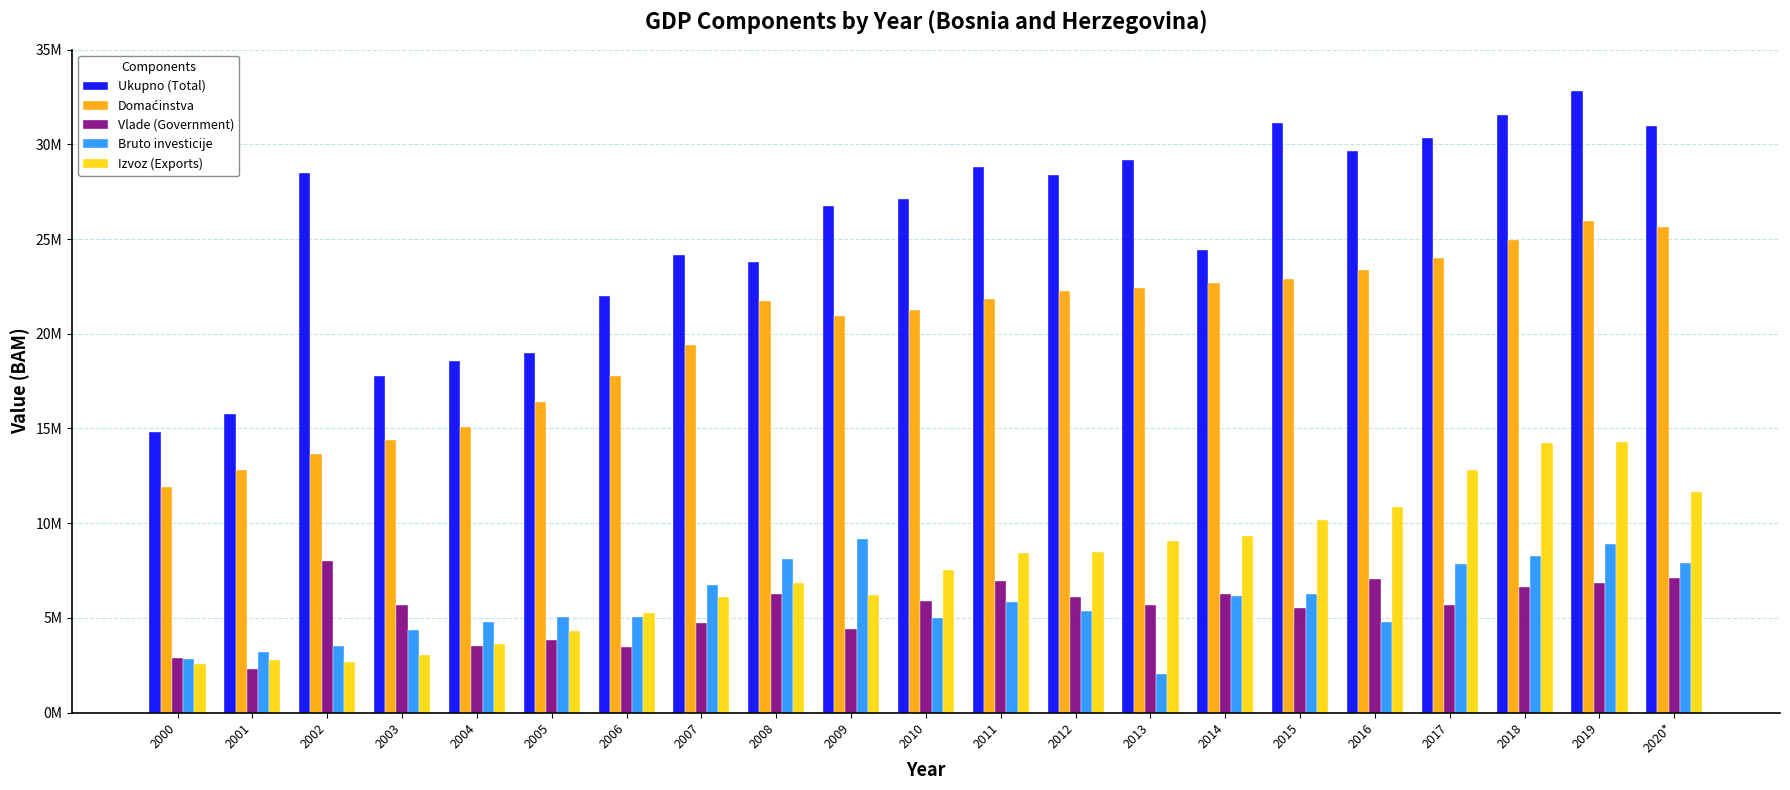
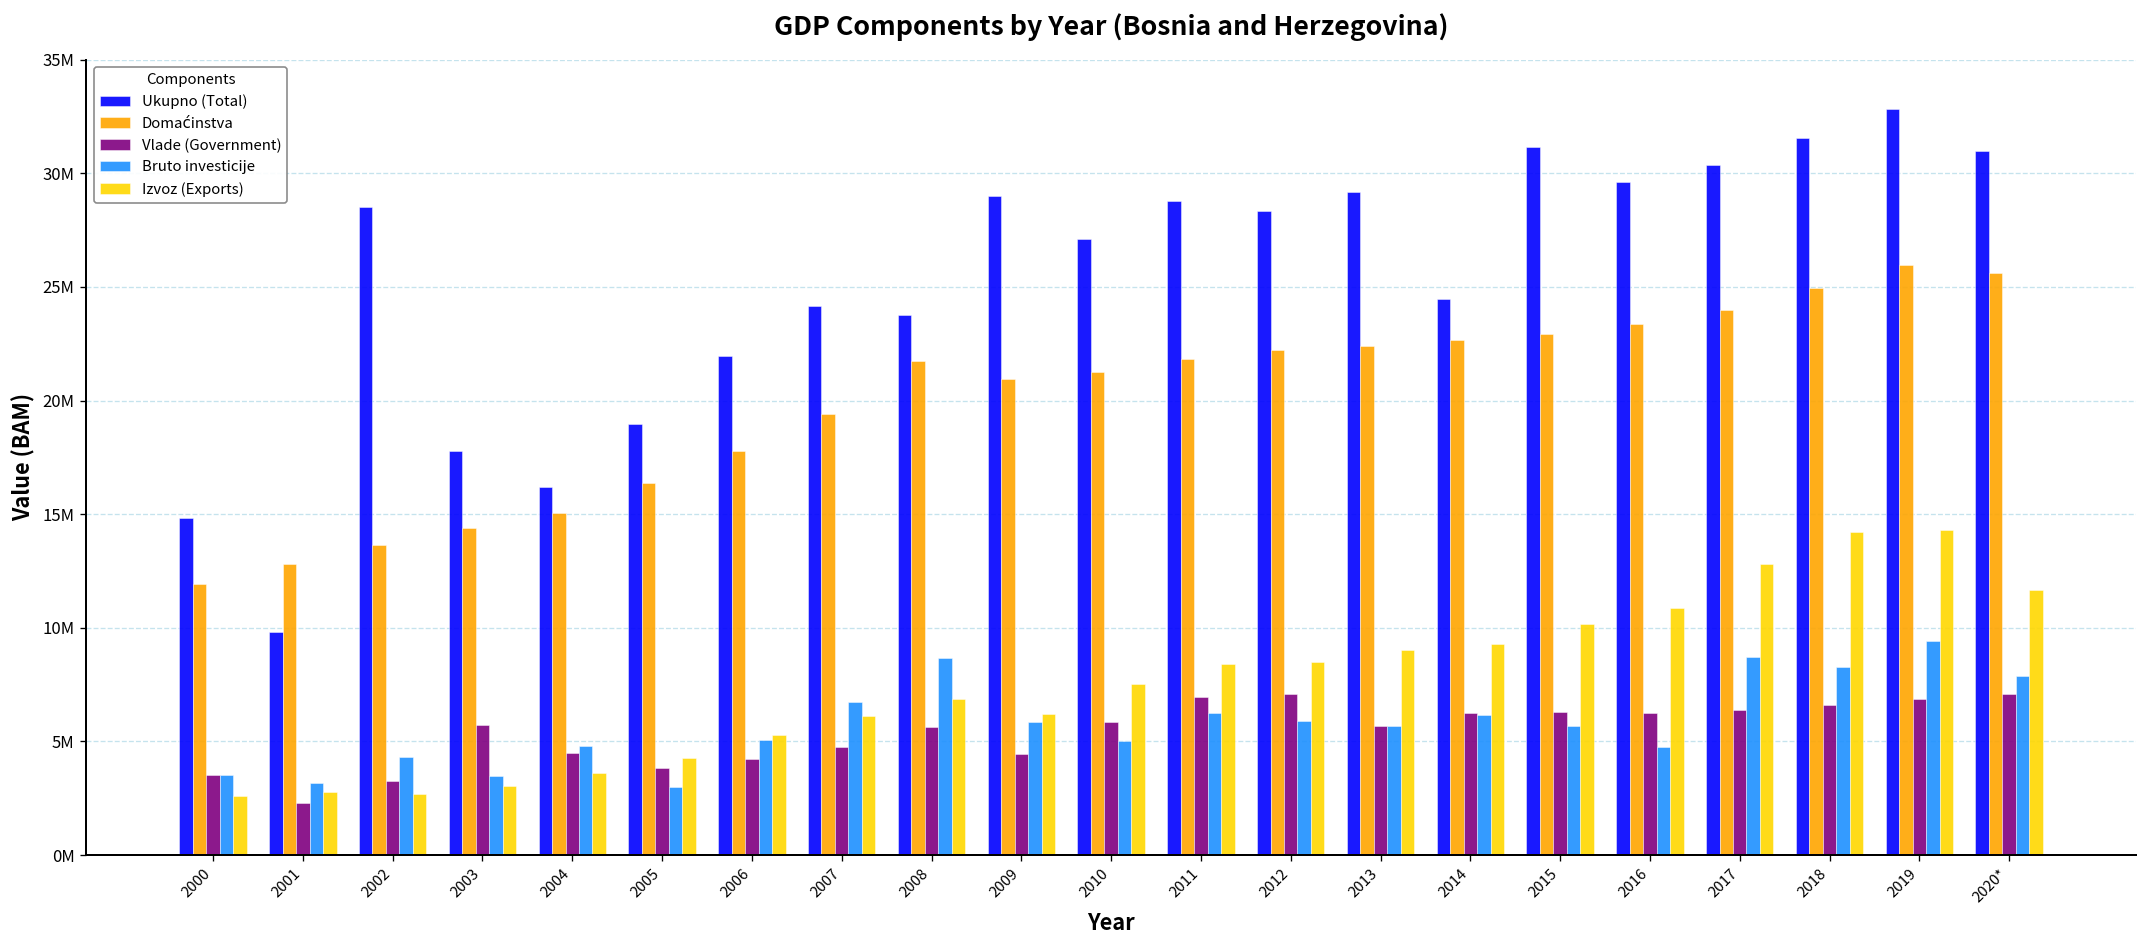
  {
    "Ukupno (Total)": {
      "2000": 14800000,
-     "2001": 15800000,
+     "2001": 9800000,
      "2002": 28500000,
      "2003": 17800000,
-     "2004": 18600000,
+     "2004": 16200000,
      "2005": 19000000,
      "2006": 22000000,
      "2007": 24100000,
      "2008": 23800000,
-     "2009": 26800000,
+     "2009": 29000000,
      "2010": 27100000,
      "2011": 28800000,
      "2012": 28400000,
      "2013": 29200000,
      "2014": 24400000,
      "2015": 31200000,
      "2016": 29600000,
      "2017": 30300000,
      "2018": 31500000,
      "2019": 32800000,
      "2020*": 31000000
    },
    "Vlade (Government)": {
-     "2000": 2900000,
+     "2000": 3500000,
      "2001": 2300000,
-     "2002": 8000000,
+     "2002": 3300000,
      "2003": 5700000,
-     "2004": 3500000,
+     "2004": 4500000,
      "2005": 3800000,
-     "2006": 3400000,
+     "2006": 4200000,
      "2007": 4800000,
-     "2008": 6300000,
+     "2008": 5600000,
      "2009": 4400000,
      "2010": 5900000,
      "2011": 7000000,
-     "2012": 6100000,
+     "2012": 7100000,
      "2013": 5700000,
      "2014": 6300000,
-     "2015": 5500000,
-     "2016": 7000000,
-     "2017": 5700000,
+     "2015": 6300000,
+     "2016": 6300000,
+     "2017": 6400000,
      "2018": 6600000,
      "2019": 6900000,
      "2020*": 7100000
    },
    "Bruto investicije": {
-     "2000": 2800000,
+     "2000": 3500000,
      "2001": 3200000,
-     "2002": 3500000,
-     "2003": 4400000,
+     "2002": 4300000,
+     "2003": 3500000,
      "2004": 4800000,
-     "2005": 5100000,
+     "2005": 3000000,
      "2006": 5100000,
      "2007": 6700000,
-     "2008": 8100000,
-     "2009": 9200000,
+     "2008": 8700000,
+     "2009": 5900000,
      "2010": 5000000,
-     "2011": 5800000,
-     "2012": 5400000,
-     "2013": 2000000,
+     "2011": 6300000,
+     "2012": 5900000,
+     "2013": 5700000,
      "2014": 6200000,
-     "2015": 6300000,
+     "2015": 5700000,
      "2016": 4800000,
-     "2017": 7800000,
+     "2017": 8700000,
      "2018": 8300000,
-     "2019": 8900000,
+     "2019": 9400000,
      "2020*": 7900000
    }
  }
